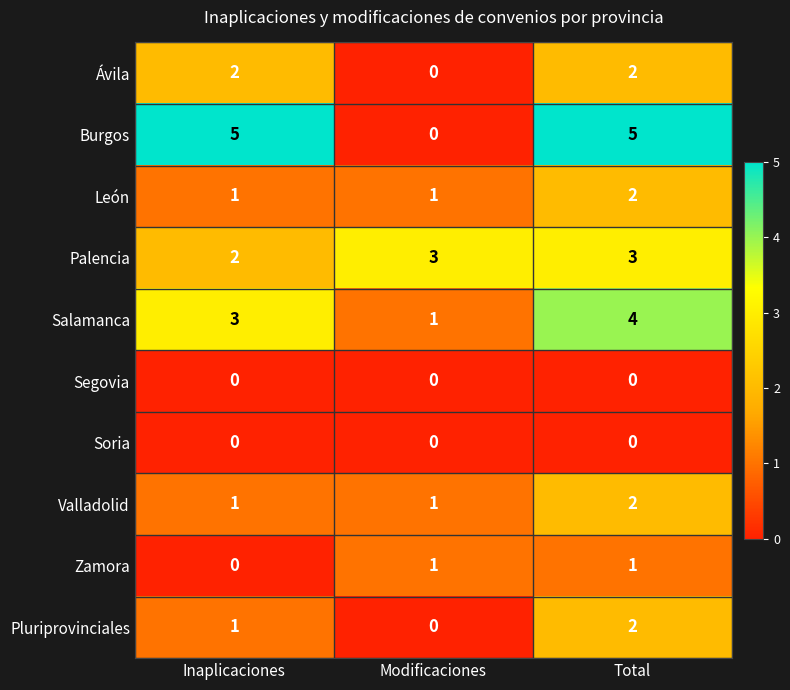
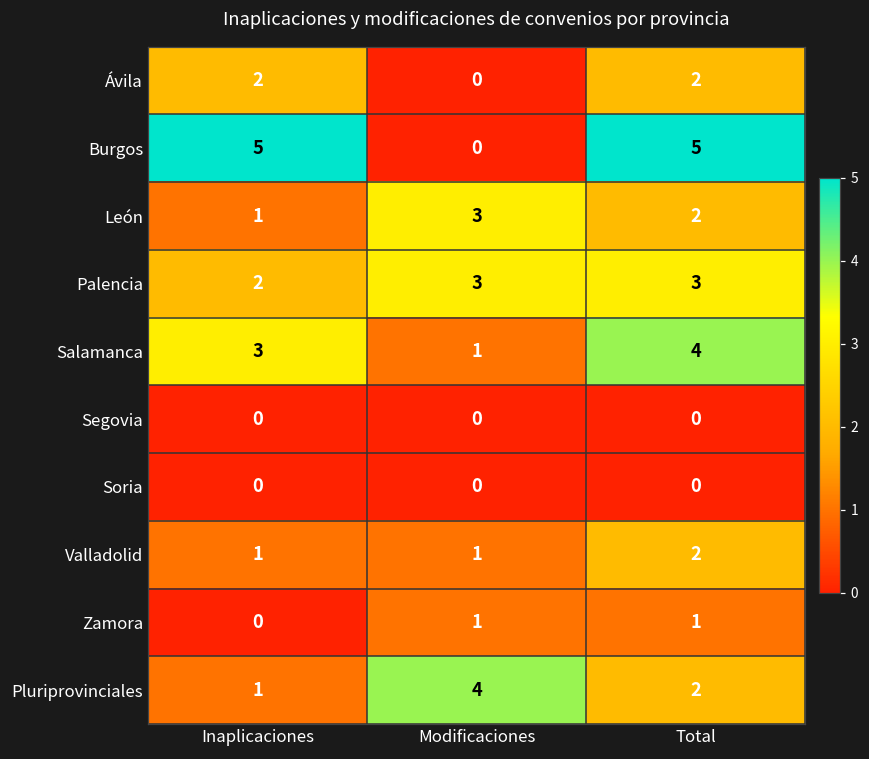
  {
    "Ávila": {
      "Inaplicaciones": 2,
      "Modificaciones": 0,
      "Total": 2
    },
    "Burgos": {
      "Inaplicaciones": 5,
      "Modificaciones": 0,
      "Total": 5
    },
    "León": {
      "Inaplicaciones": 1,
-     "Modificaciones": 1,
+     "Modificaciones": 3,
      "Total": 2
    },
    "Palencia": {
      "Inaplicaciones": 2,
      "Modificaciones": 3,
      "Total": 3
    },
    "Salamanca": {
      "Inaplicaciones": 3,
      "Modificaciones": 1,
      "Total": 4
    },
    "Segovia": {
      "Inaplicaciones": 0,
      "Modificaciones": 0,
      "Total": 0
    },
    "Soria": {
      "Inaplicaciones": 0,
      "Modificaciones": 0,
      "Total": 0
    },
    "Valladolid": {
      "Inaplicaciones": 1,
      "Modificaciones": 1,
      "Total": 2
    },
    "Zamora": {
      "Inaplicaciones": 0,
      "Modificaciones": 1,
      "Total": 1
    },
    "Pluriprovinciales": {
      "Inaplicaciones": 1,
-     "Modificaciones": 0,
+     "Modificaciones": 4,
      "Total": 2
    }
  }
